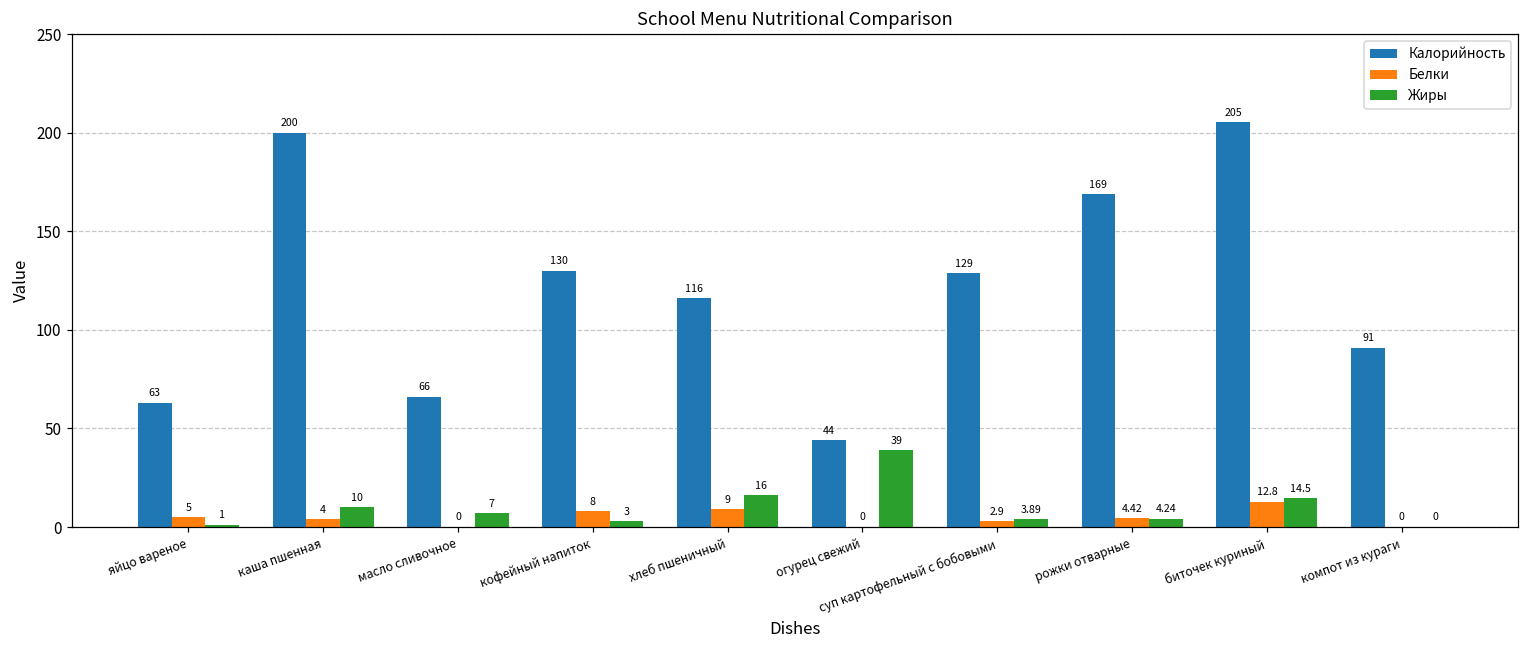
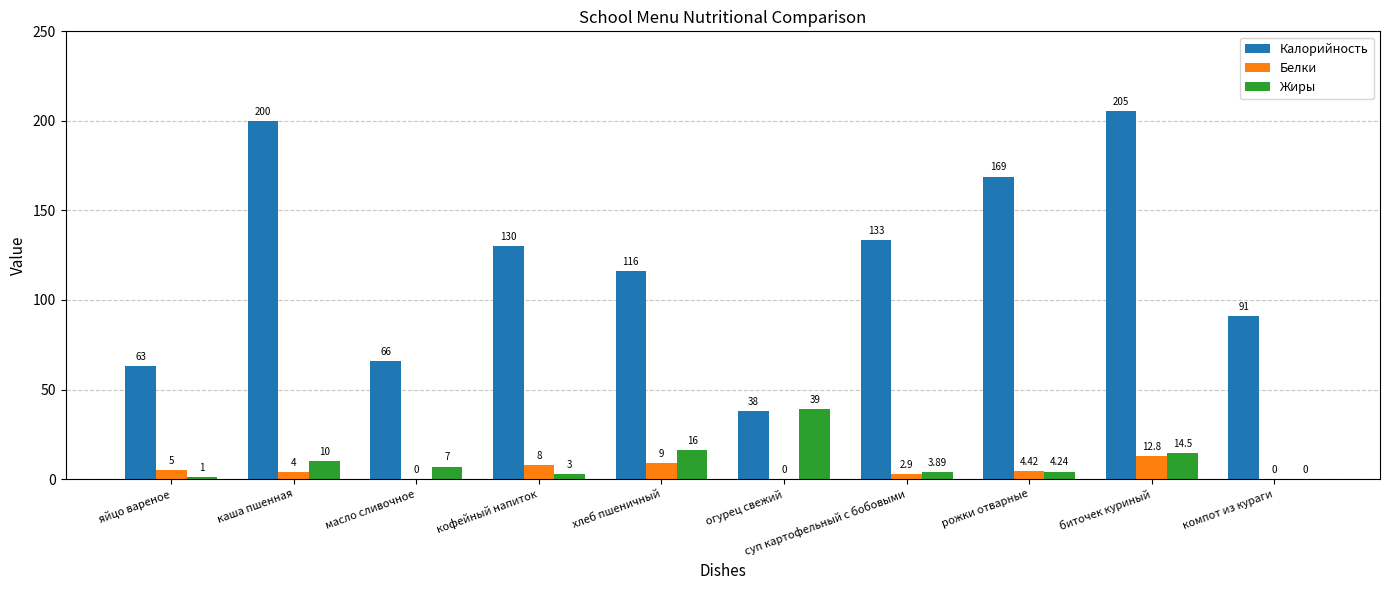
  {
    "Калорийность": {
      "яйцо вареное": 63,
      "каша пшенная": 200,
      "масло сливочное": 66,
      "кофейный напиток": 130,
      "хлеб пшеничный": 116,
-     "огурец свежий": 44,
-     "суп картофельный с бобовыми": 129,
+     "огурец свежий": 38,
+     "суп картофельный с бобовыми": 133,
      "рожки отварные": 169,
      "биточек куриный": 205,
      "компот из кураги": 91
    },
    "Белки": {
      "яйцо вареное": 5,
      "каша пшенная": 4,
      "масло сливочное": 0,
      "кофейный напиток": 8,
      "хлеб пшеничный": 9,
      "огурец свежий": 0,
      "суп картофельный с бобовыми": 2.9,
      "рожки отварные": 4.42,
      "биточек куриный": 12.8,
      "компот из кураги": 0
    },
    "Жиры": {
      "яйцо вареное": 1,
      "каша пшенная": 10,
      "масло сливочное": 7,
      "кофейный напиток": 3,
      "хлеб пшеничный": 16,
      "огурец свежий": 39,
      "суп картофельный с бобовыми": 3.89,
      "рожки отварные": 4.24,
      "биточек куриный": 14.5,
      "компот из кураги": 0
    }
  }
